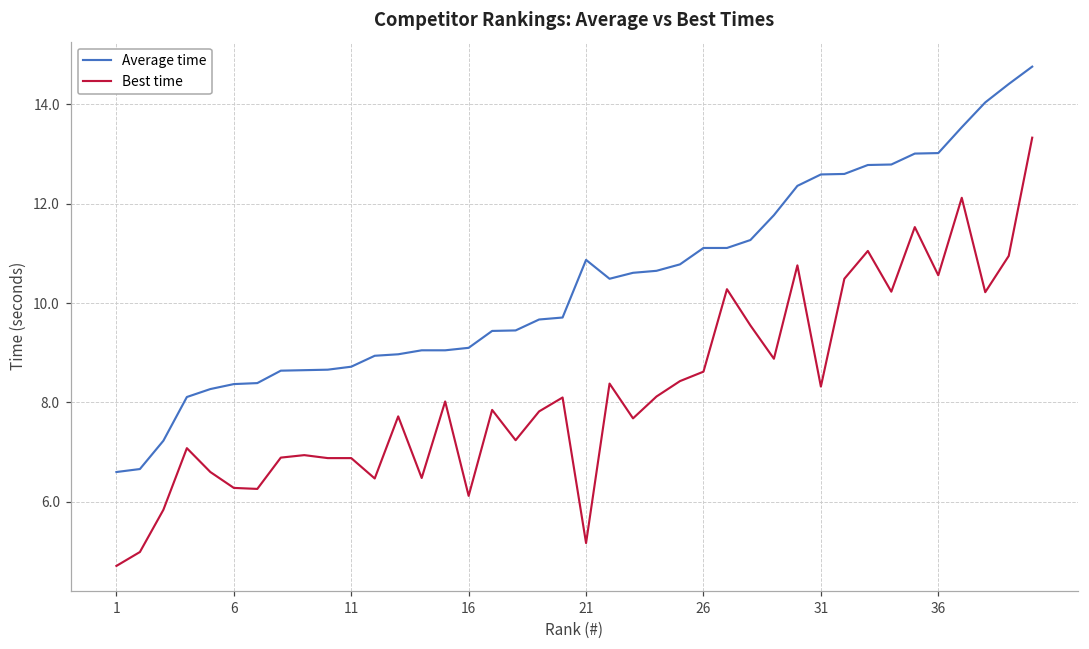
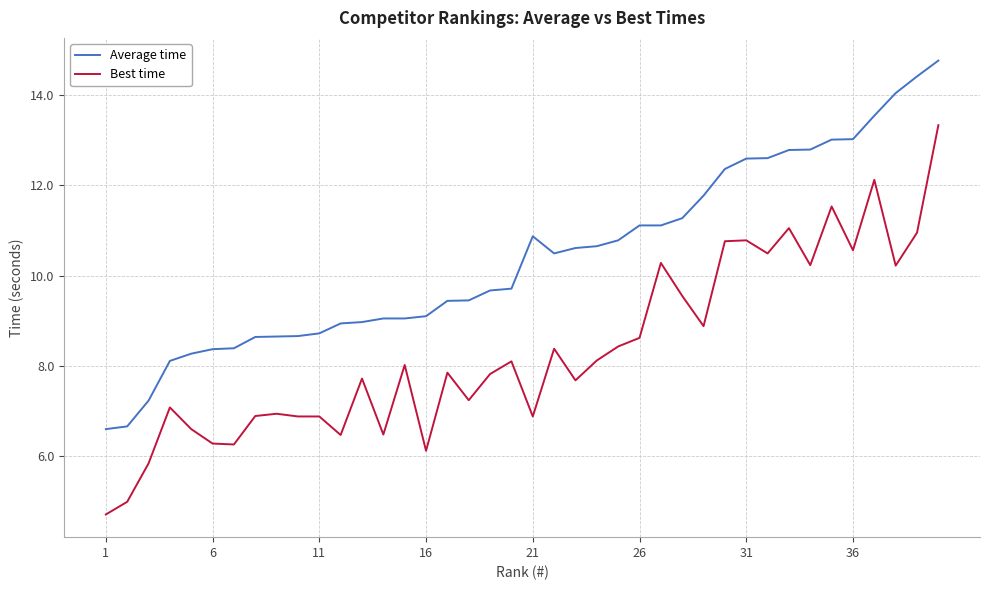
  {
    "Average time": {
      "1": 6.6,
      "6": 8.4,
      "11": 8.7,
      "16": 9.1,
      "21": 10.9,
      "26": 11.1,
      "31": 12.6,
      "36": 13.0
    },
    "Best time": {
      "1": 4.7,
      "6": 6.3,
      "11": 6.9,
      "16": 6.1,
-     "21": 5.2,
+     "21": 6.9,
      "26": 8.6,
-     "31": 8.3,
+     "31": 10.8,
      "36": 10.6
    }
  }
